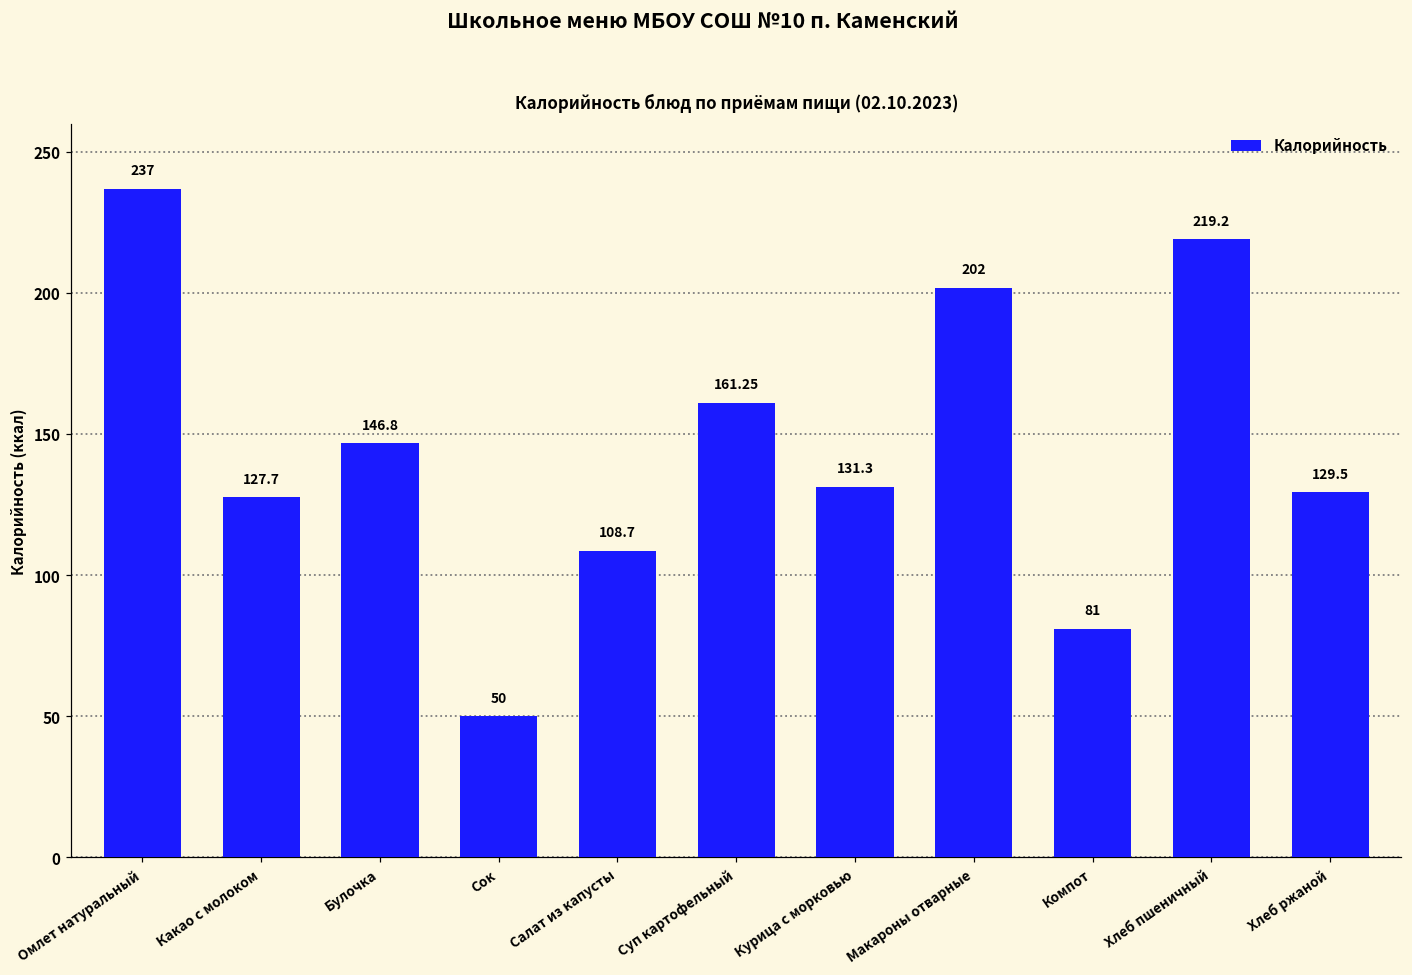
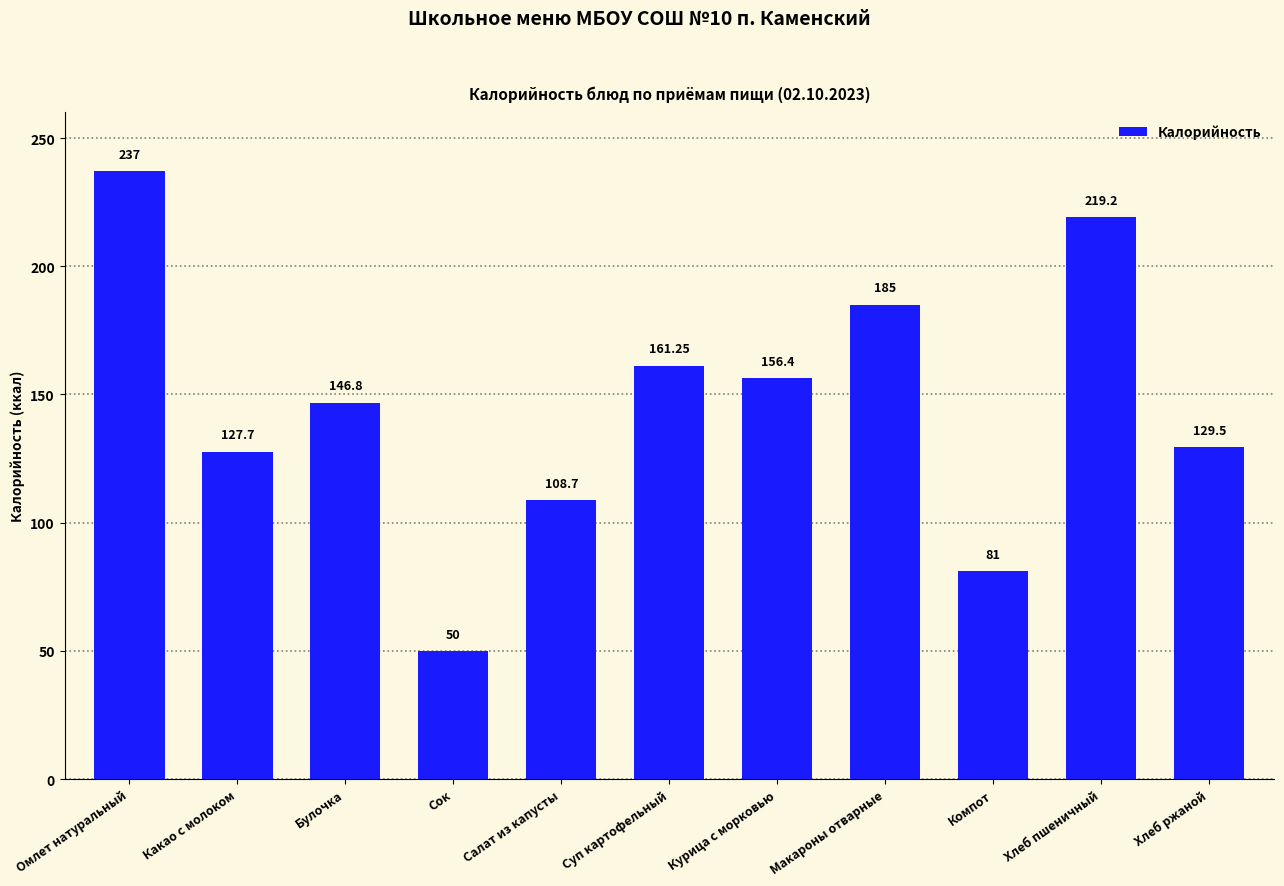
  {
    "Омлет натуральный": 237,
    "Какао с молоком": 127.7,
    "Булочка": 146.8,
    "Сок": 50,
    "Салат из капусты": 108.7,
    "Суп картофельный": 161.25,
-   "Курица с морковью": 131.3,
-   "Макароны отварные": 202,
+   "Курица с морковью": 156.4,
+   "Макароны отварные": 185,
    "Компот": 81,
    "Хлеб пшеничный": 219.2,
    "Хлеб ржаной": 129.5
  }
